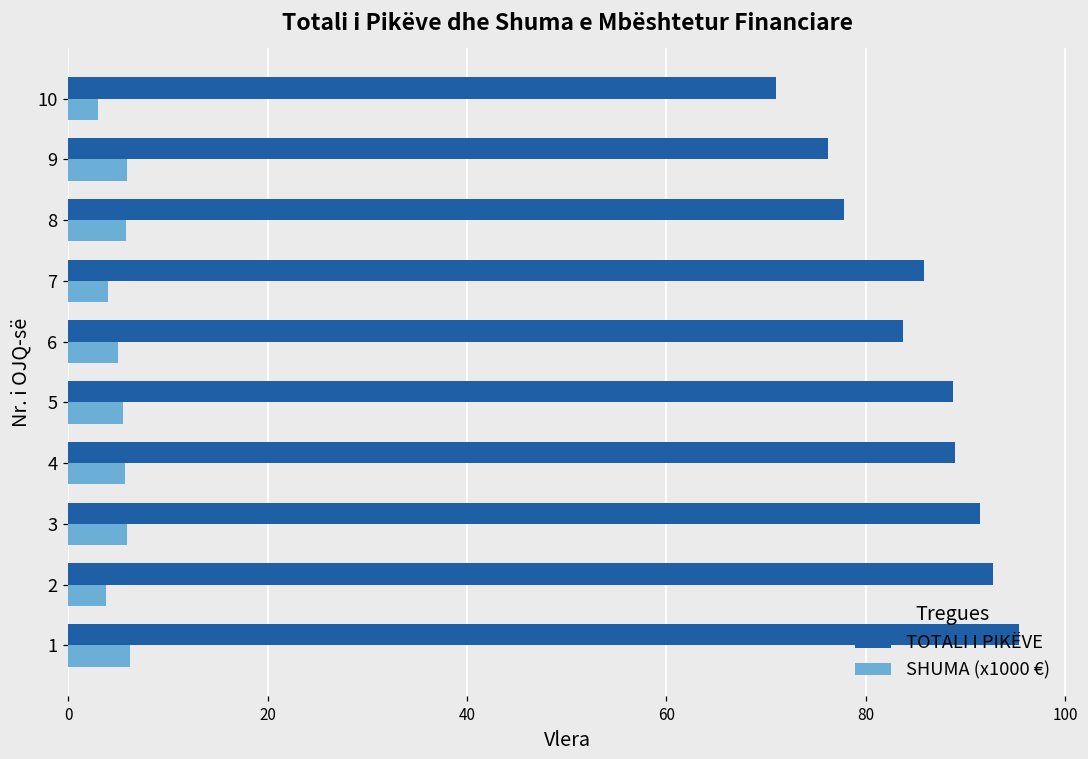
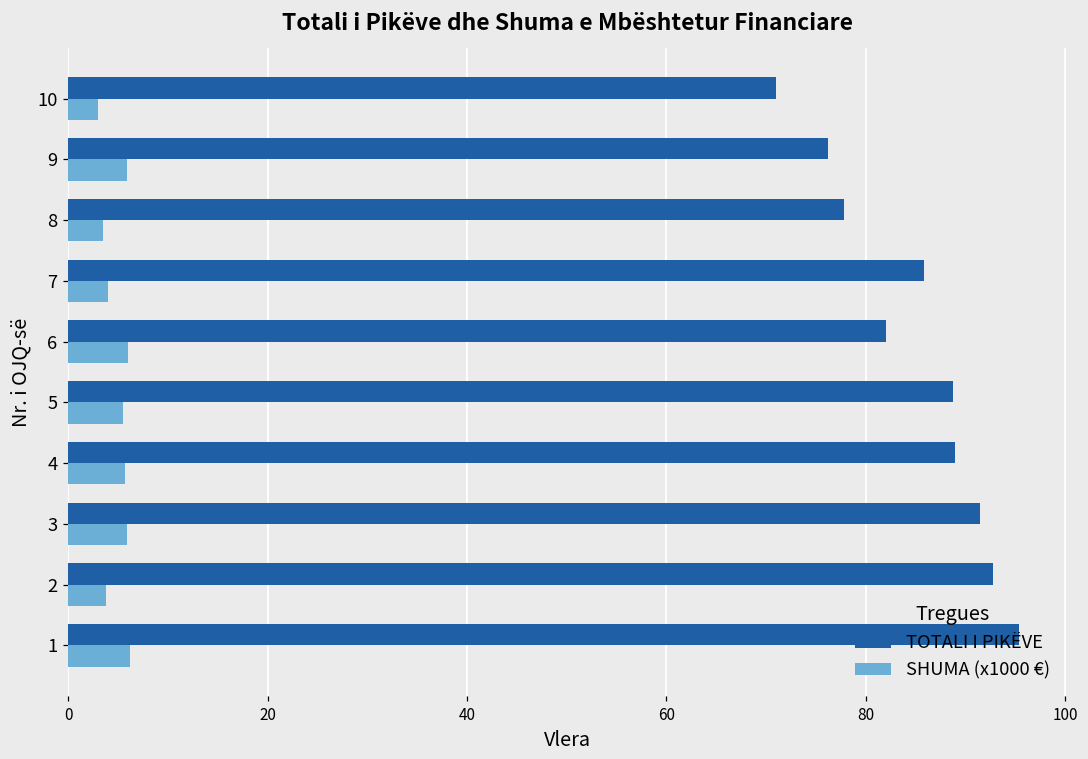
  {
    "TOTALI I PIKËVE": {
      "10": 71,
      "9": 76,
      "8": 78,
      "7": 86,
-     "6": 84,
+     "6": 82,
      "5": 89,
      "4": 89,
      "3": 92,
      "2": 93,
      "1": 95
    },
    "SHUMA (x1000 €)": {
      "10": 3,
      "9": 6,
-     "8": 6,
+     "8": 4,
      "7": 4,
-     "6": 5,
+     "6": 6,
      "5": 6,
      "4": 6,
      "3": 6,
      "2": 4,
      "1": 6
    }
  }
